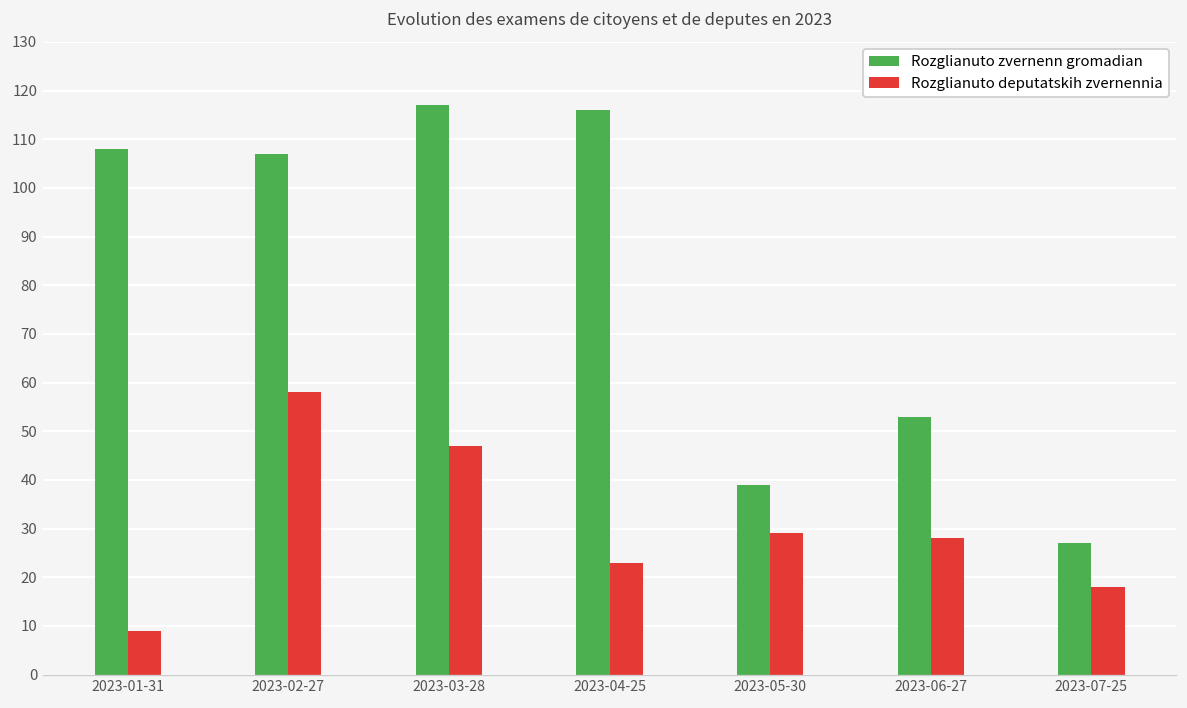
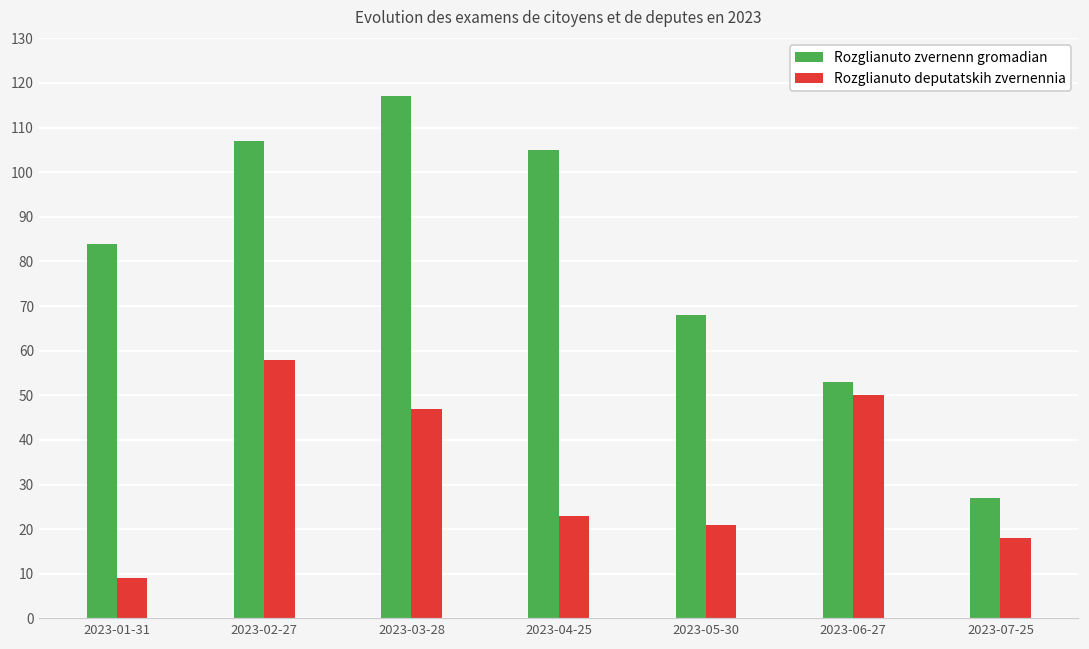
  {
    "Rozglianuto zvernenn gromadian": {
-     "2023-01-31": 108,
+     "2023-01-31": 84,
      "2023-02-27": 107,
      "2023-03-28": 117,
-     "2023-04-25": 116,
-     "2023-05-30": 39,
+     "2023-04-25": 105,
+     "2023-05-30": 68,
      "2023-06-27": 53,
      "2023-07-25": 27
    },
    "Rozglianuto deputatskih zvernennia": {
      "2023-01-31": 9,
      "2023-02-27": 58,
      "2023-03-28": 47,
      "2023-04-25": 23,
-     "2023-05-30": 29,
-     "2023-06-27": 28,
+     "2023-05-30": 21,
+     "2023-06-27": 50,
      "2023-07-25": 18
    }
  }
